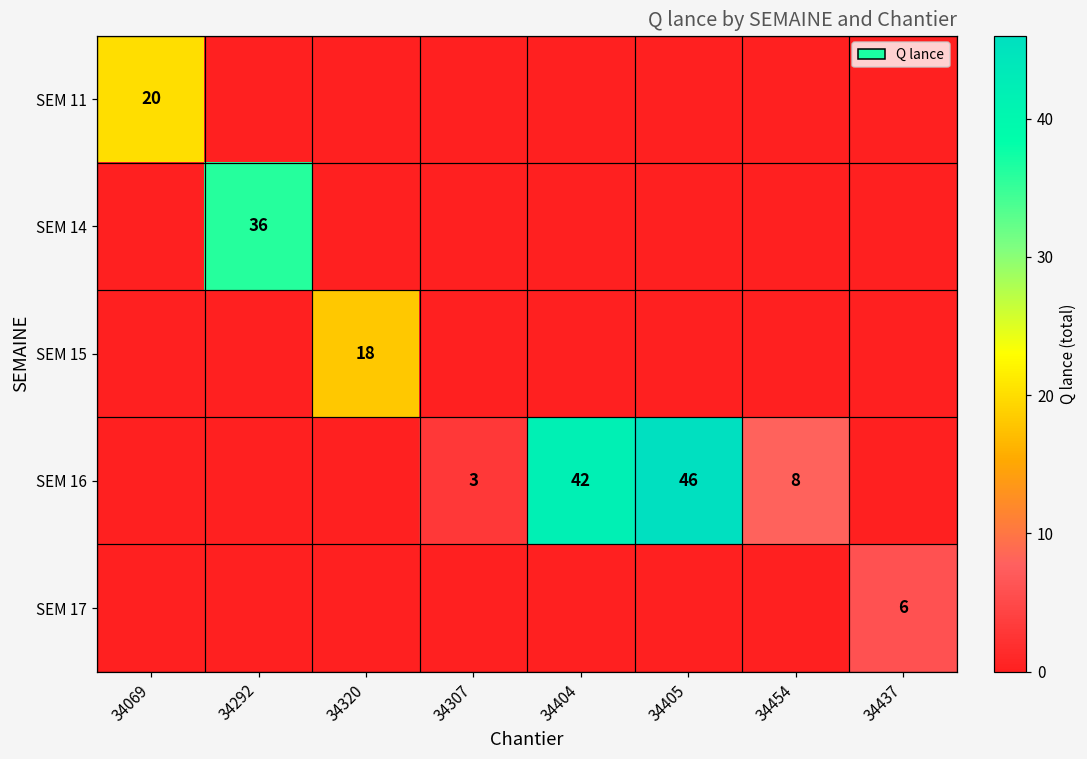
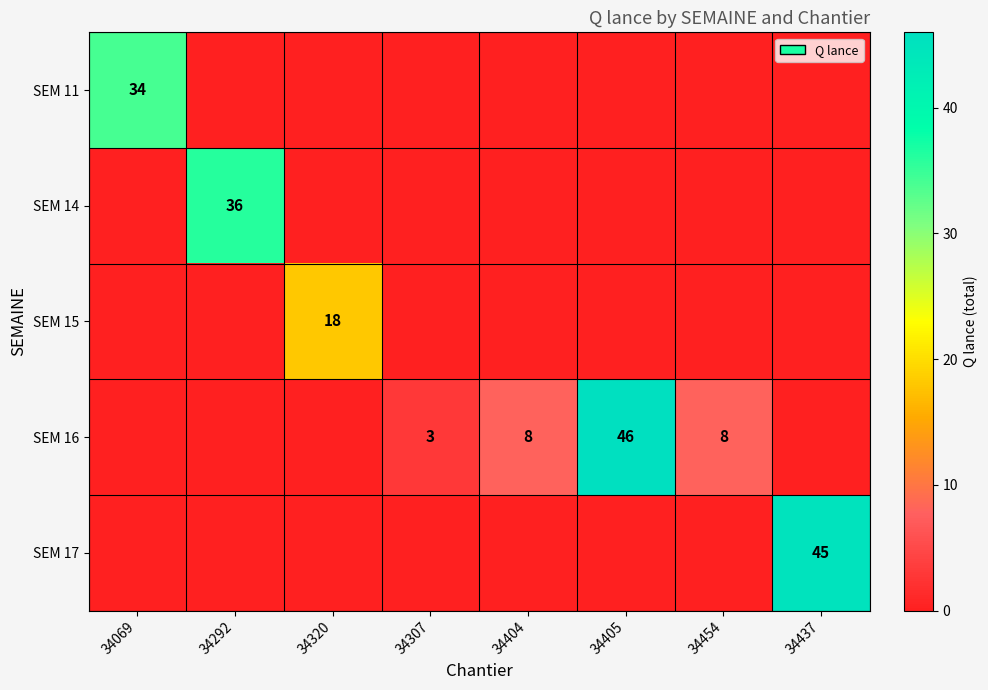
  {
    "SEM 11": {
-     "34069": 20
+     "34069": 34
    },
    "SEM 14": {
      "34292": 36
    },
    "SEM 15": {
      "34320": 18
    },
    "SEM 16": {
      "34307": 3,
-     "34404": 42,
+     "34404": 8,
      "34405": 46,
      "34454": 8
    },
    "SEM 17": {
-     "34437": 6
+     "34437": 45
    }
  }
